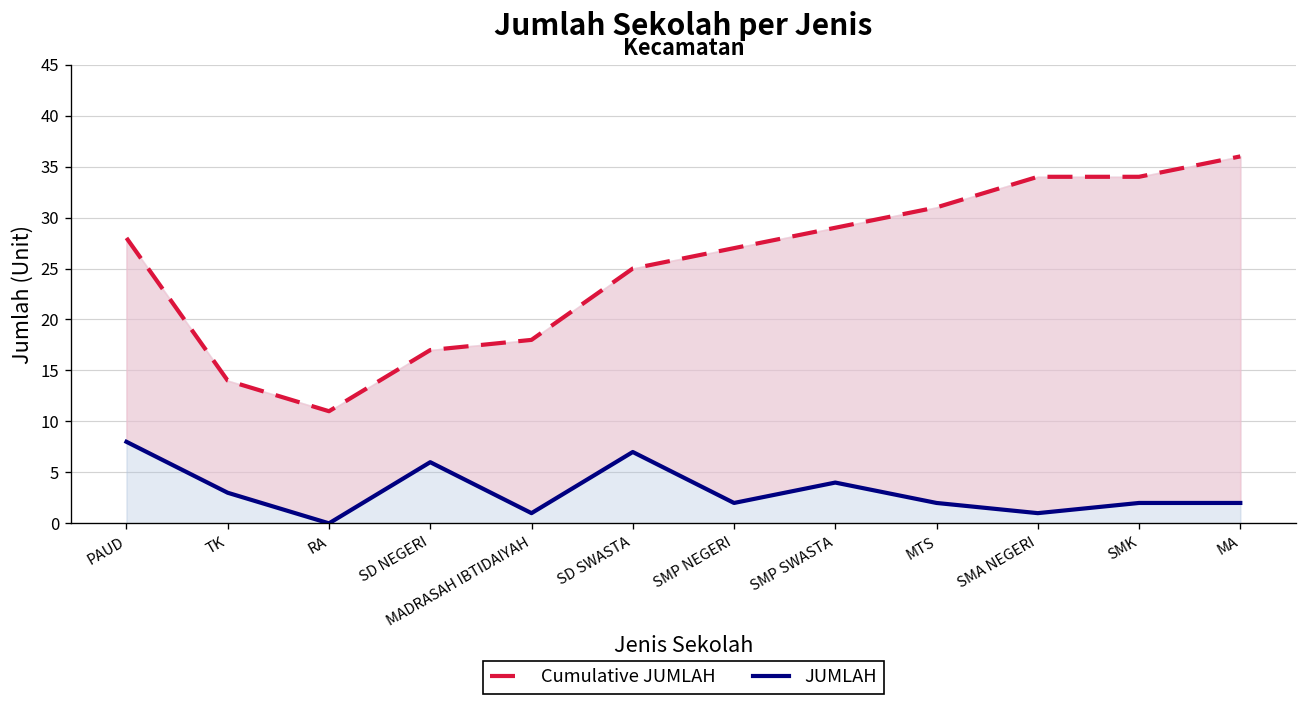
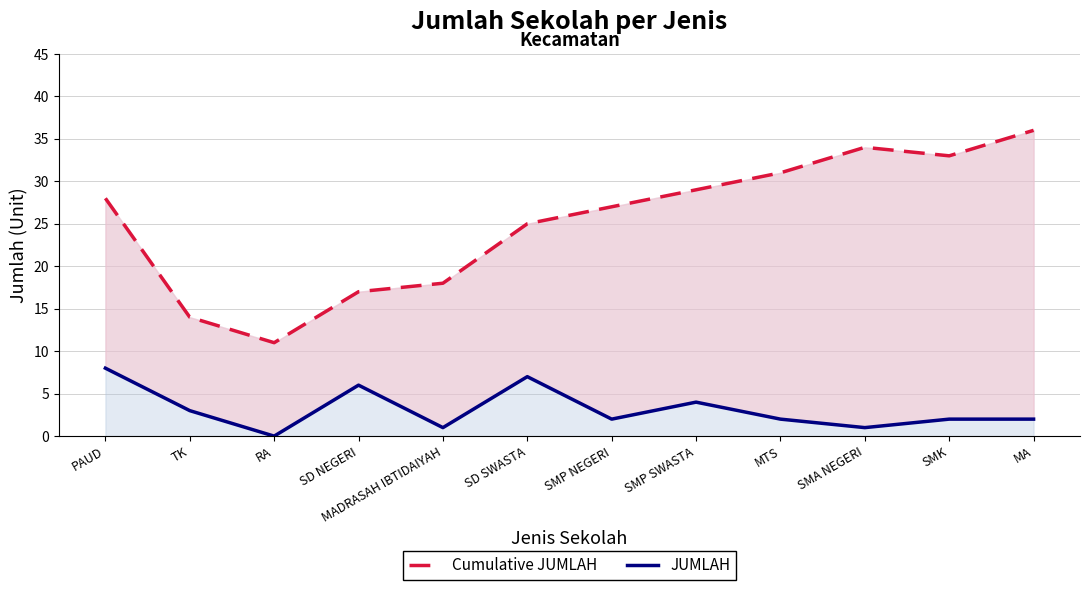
  {
    "Cumulative JUMLAH": {
      "PAUD": 28,
      "TK": 14,
      "RA": 11,
      "SD NEGERI": 17,
      "MADRASAH IBTIDAIYAH": 18,
      "SD SWASTA": 25,
      "SMP NEGERI": 27,
      "SMP SWASTA": 29,
      "MTS": 31,
      "SMA NEGERI": 34,
-     "SMK": 34,
+     "SMK": 33,
      "MA": 36
    },
    "JUMLAH": {
      "PAUD": 8,
      "TK": 3,
      "RA": 0,
      "SD NEGERI": 6,
      "MADRASAH IBTIDAIYAH": 1,
      "SD SWASTA": 7,
      "SMP NEGERI": 2,
      "SMP SWASTA": 4,
      "MTS": 2,
      "SMA NEGERI": 1,
      "SMK": 2,
      "MA": 2
    }
  }
